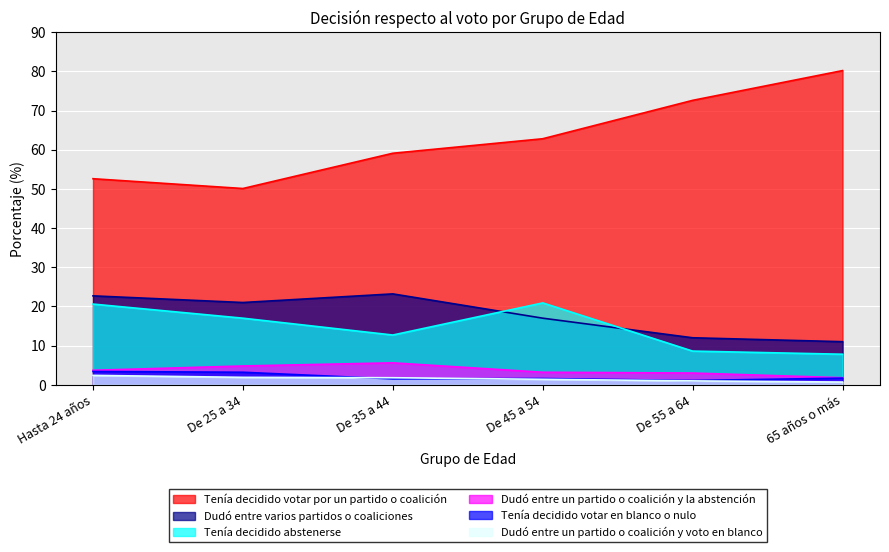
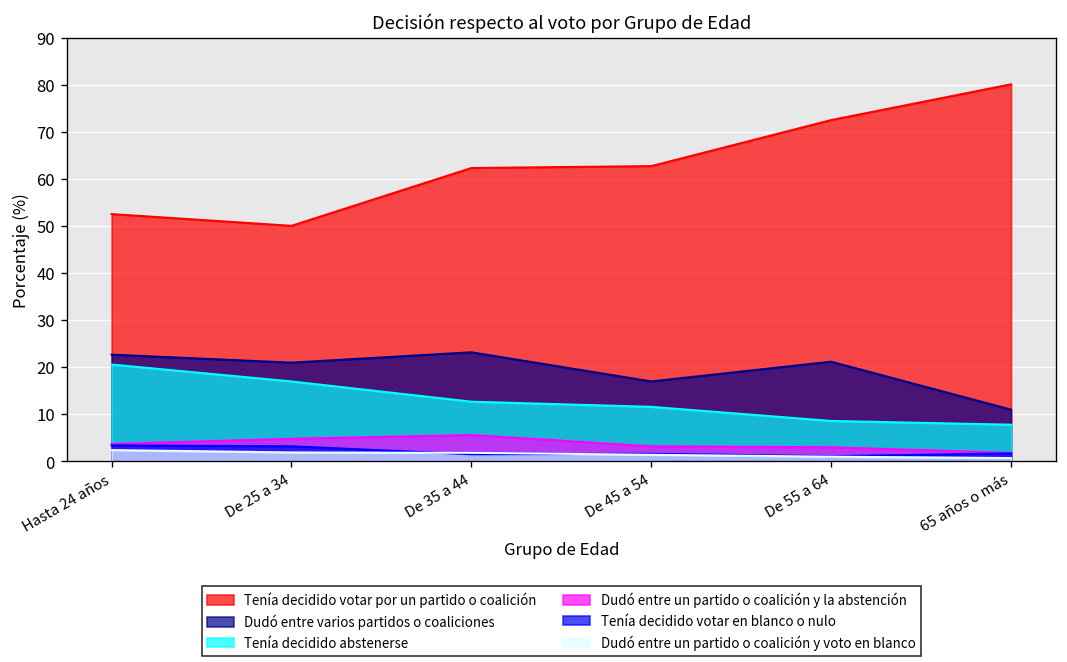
  {
    "Tenía decidido votar por un partido o coalición": {
      "Hasta 24 años": 53,
      "De 25 a 34": 50,
-     "De 35 a 44": 59,
+     "De 35 a 44": 62,
      "De 45 a 54": 63,
      "De 55 a 64": 73,
      "65 años o más": 80
    },
    "Dudó entre varios partidos o coaliciones": {
      "Hasta 24 años": 23,
      "De 25 a 34": 21,
      "De 35 a 44": 23,
      "De 45 a 54": 17,
-     "De 55 a 64": 12,
+     "De 55 a 64": 21,
      "65 años o más": 11
    },
    "Tenía decidido abstenerse": {
      "Hasta 24 años": 21,
      "De 25 a 34": 17,
      "De 35 a 44": 13,
-     "De 45 a 54": 21,
+     "De 45 a 54": 12,
      "De 55 a 64": 9,
      "65 años o más": 8
    },
    "Dudó entre un partido o coalición y la abstención": {
      "De 25 a 34": 5,
      "De 35 a 44": 6,
      "De 45 a 54": 3,
      "De 55 a 64": 3
    },
    "Tenía decidido votar en blanco o nulo": {
      "De 25 a 34": 3
    },
    "Dudó entre un partido o coalición y voto en blanco": {
      "Hasta 24 años": 2,
      "De 25 a 34": 2,
      "65 años o más": 1
    }
  }
